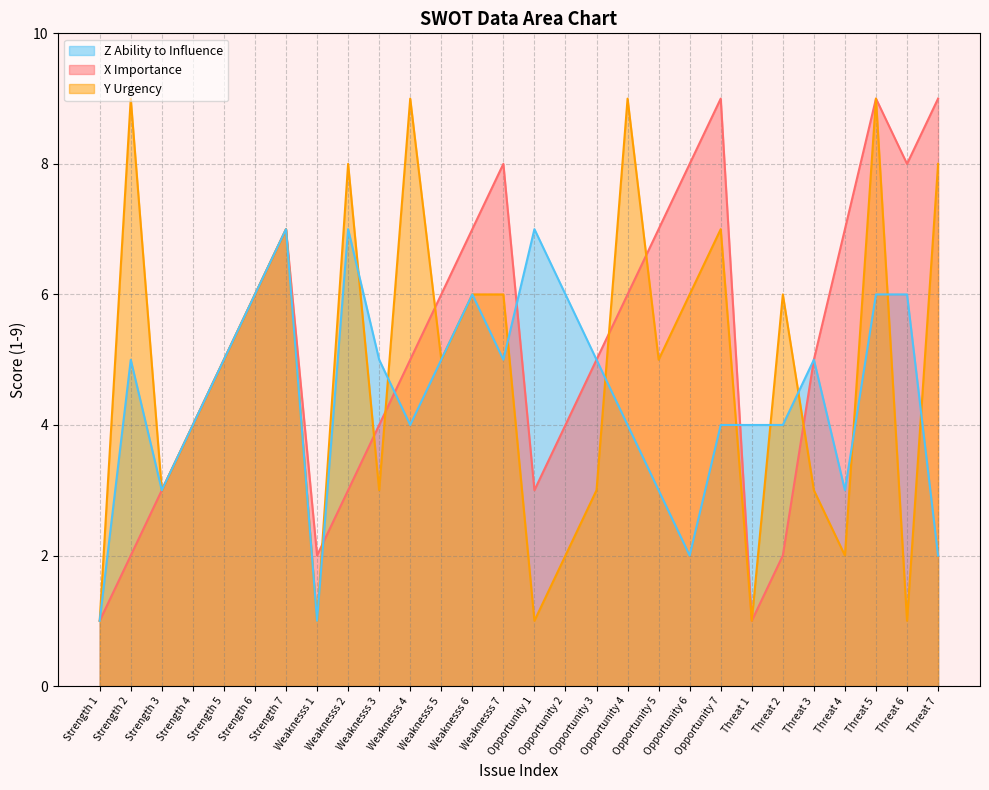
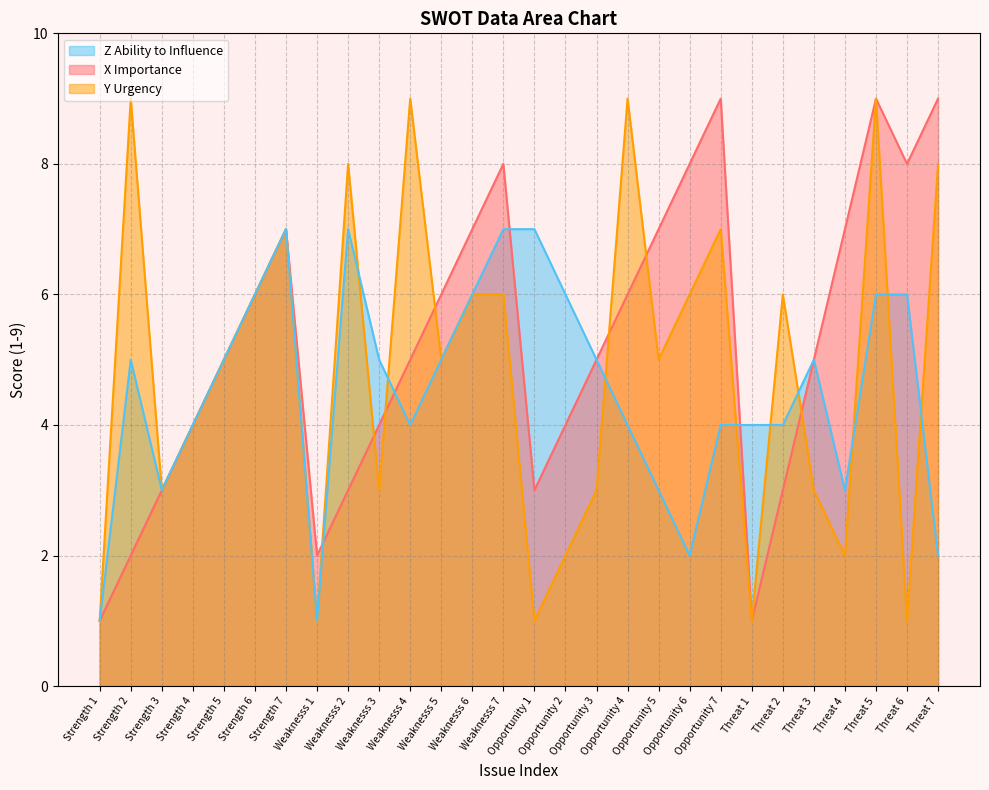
  {
    "Z Ability to Influence": {
      "Strength 2": 5,
      "Weaknesss 2": 7,
      "Weaknesss 3": 5,
      "Weaknesss 4": 4,
-     "Weaknesss 7": 5,
+     "Weaknesss 7": 7,
      "Opportunity 1": 7,
      "Opportunity 2": 6,
      "Opportunity 4": 4,
      "Opportunity 5": 3,
      "Opportunity 6": 2,
      "Opportunity 7": 4,
      "Threat 1": 4,
      "Threat 2": 4,
      "Threat 4": 3,
      "Threat 5": 6,
      "Threat 6": 6,
      "Threat 7": 2
    },
    "X Importance": {
      "Strength 2": 2,
      "Weaknesss 1": 2,
      "Weaknesss 2": 3,
      "Weaknesss 3": 4,
      "Weaknesss 4": 5,
      "Weaknesss 5": 6,
      "Weaknesss 6": 7,
      "Weaknesss 7": 8,
      "Opportunity 1": 3,
      "Opportunity 2": 4,
      "Opportunity 4": 6,
      "Opportunity 5": 7,
      "Opportunity 6": 8,
      "Opportunity 7": 9,
-     "Threat 2": 2,
+     "Threat 2": 3,
      "Threat 4": 7,
      "Threat 6": 8,
      "Threat 7": 9
    },
    "Y Urgency": {
      "Weaknesss 2": 8,
      "Weaknesss 3": 3,
      "Weaknesss 4": 9,
      "Weaknesss 7": 6,
      "Opportunity 1": 1,
      "Opportunity 2": 2,
      "Opportunity 3": 3,
      "Opportunity 4": 9,
      "Opportunity 5": 5,
      "Opportunity 6": 6,
      "Opportunity 7": 7,
      "Threat 2": 6,
      "Threat 3": 3,
      "Threat 4": 2,
      "Threat 6": 1,
      "Threat 7": 8
    }
  }
